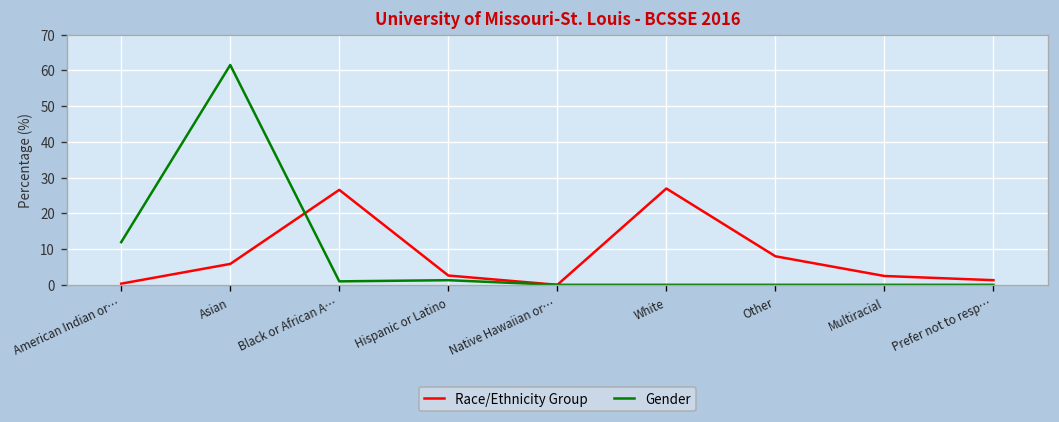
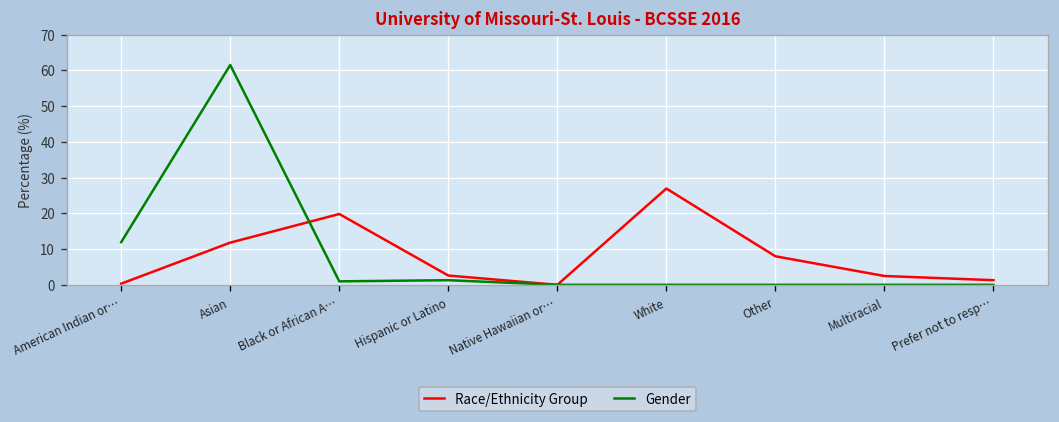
  {
    "Race/Ethnicity Group": {
      "American Indian or…": 0,
-     "Asian": 6,
-     "Black or African A…": 27,
+     "Asian": 12,
+     "Black or African A…": 20,
      "Hispanic or Latino": 3,
      "White": 27,
      "Other": 8,
      "Multiracial": 2,
      "Prefer not to resp…": 1
    },
    "Gender": {
      "American Indian or…": 12,
      "Asian": 61,
      "Black or African A…": 1,
      "Hispanic or Latino": 1,
      "White": 0,
      "Other": 0,
      "Multiracial": 0,
      "Prefer not to resp…": 0
    }
  }
